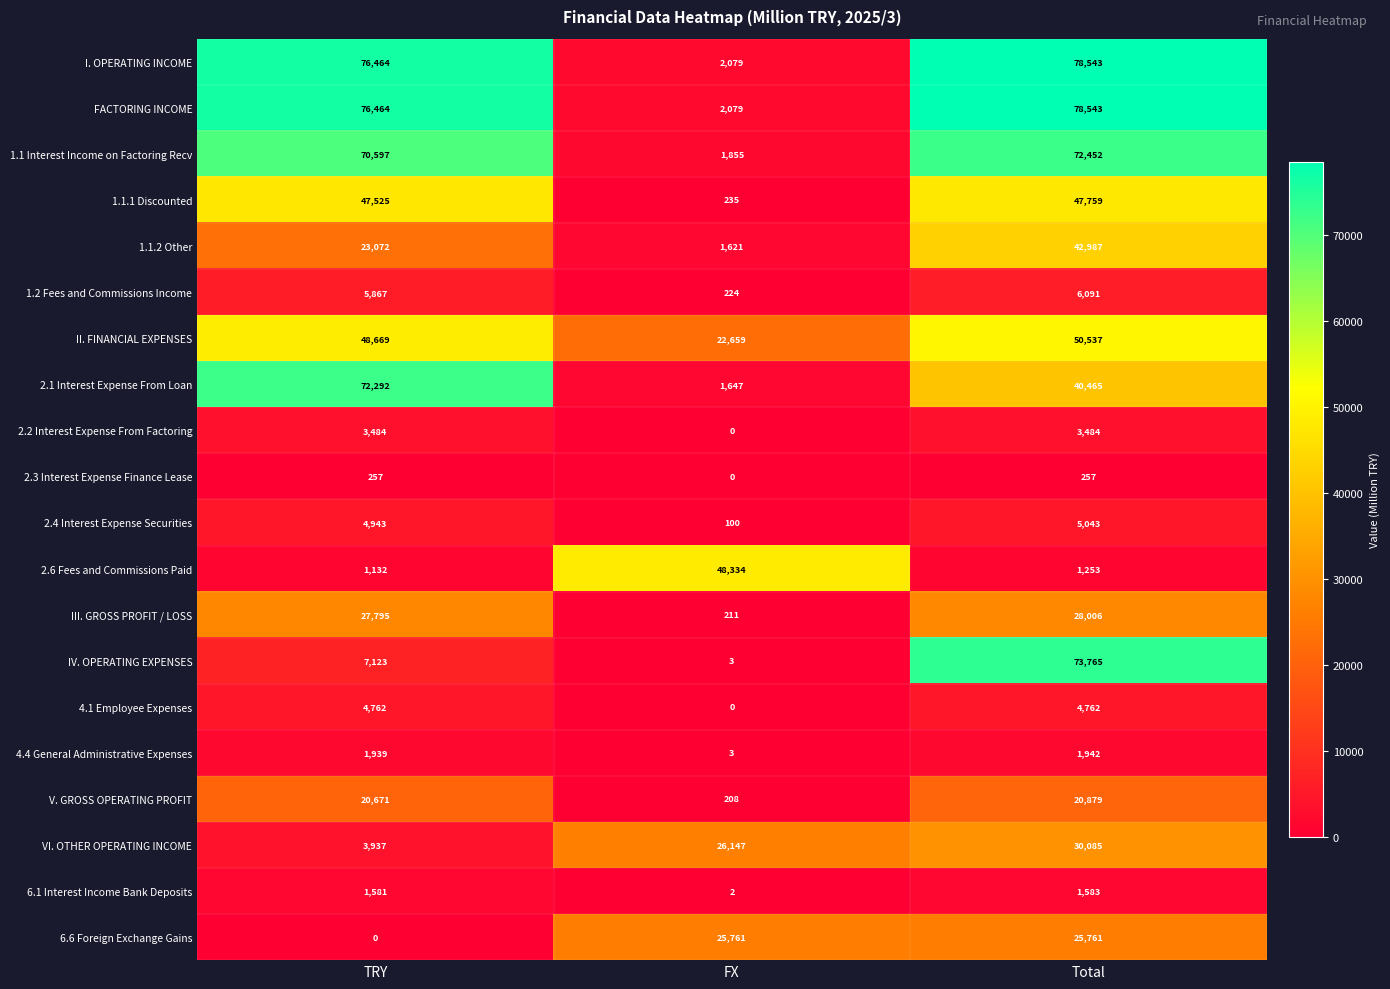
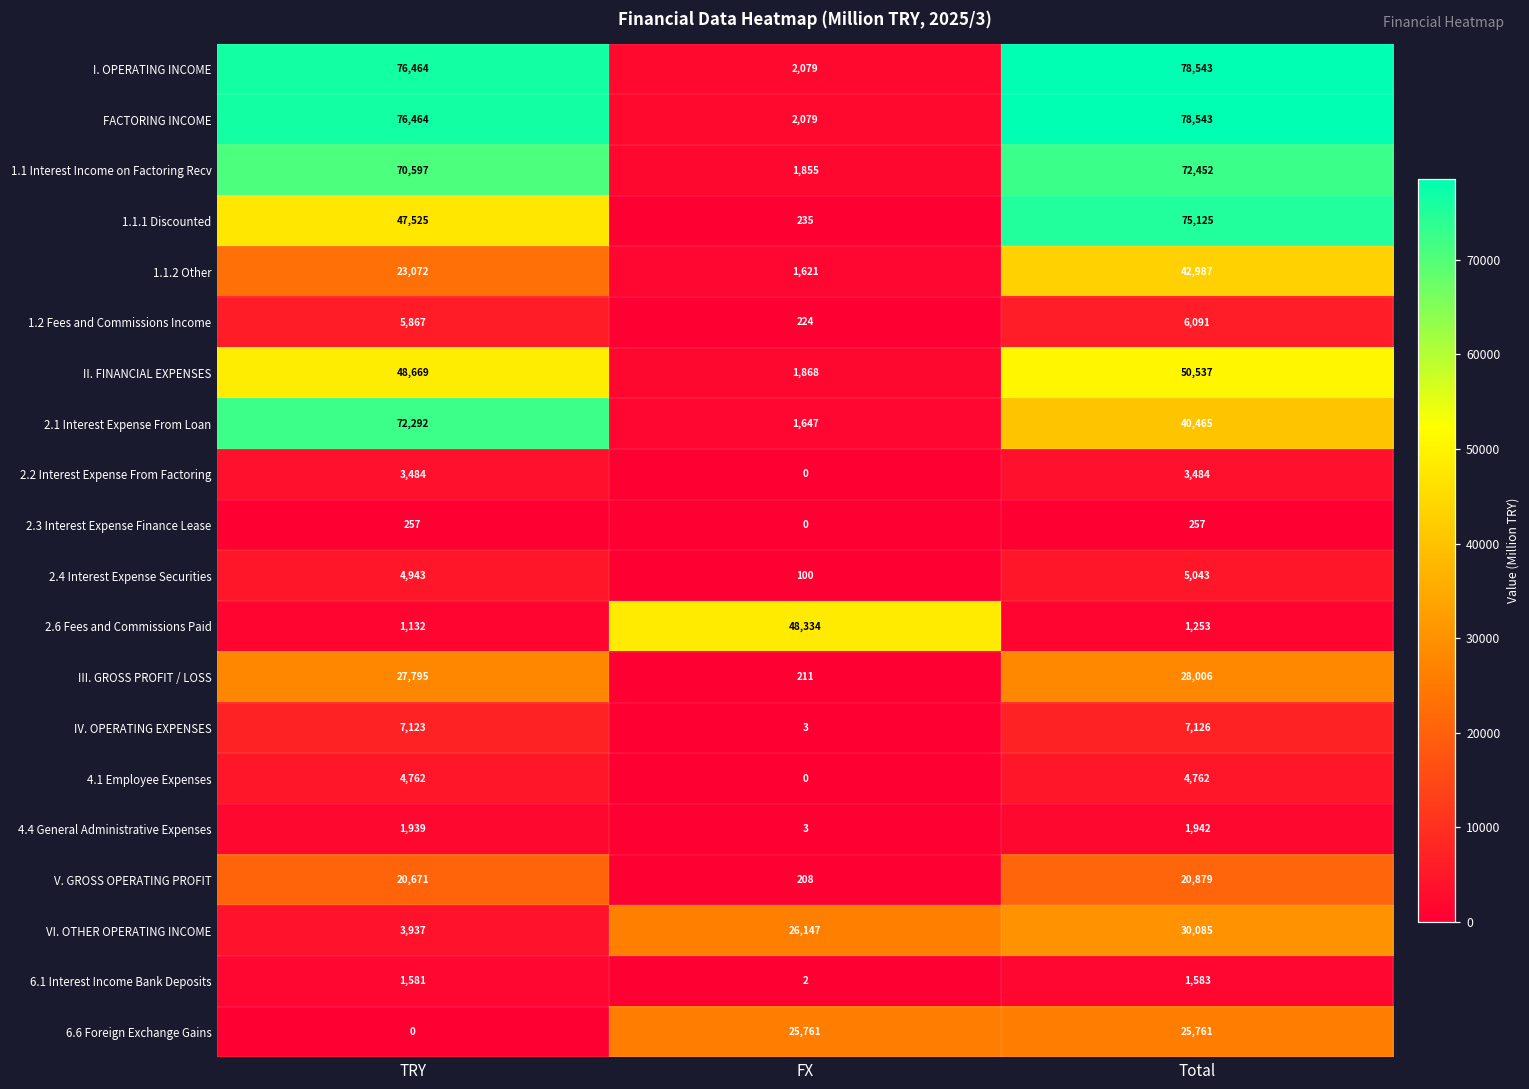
  {
    "I. OPERATING INCOME": {
      "TRY": "76,464",
      "FX": "2,079",
      "Total": "78,543"
    },
    "FACTORING INCOME": {
      "TRY": "76,464",
      "FX": "2,079",
      "Total": "78,543"
    },
    "1.1 Interest Income on Factoring Recv": {
      "TRY": "70,597",
      "FX": "1,855",
      "Total": "72,452"
    },
    "1.1.1 Discounted": {
      "TRY": "47,525",
      "FX": "235",
-     "Total": "47,759"
+     "Total": "75,125"
    },
    "1.1.2 Other": {
      "TRY": "23,072",
      "FX": "1,621",
      "Total": "42,987"
    },
    "1.2 Fees and Commissions Income": {
      "TRY": "5,867",
      "FX": "224",
      "Total": "6,091"
    },
    "II. FINANCIAL EXPENSES": {
      "TRY": "48,669",
-     "FX": "22,659",
+     "FX": "1,868",
      "Total": "50,537"
    },
    "2.1 Interest Expense From Loan": {
      "TRY": "72,292",
      "FX": "1,647",
      "Total": "40,465"
    },
    "2.2 Interest Expense From Factoring": {
      "TRY": "3,484",
      "FX": "0",
      "Total": "3,484"
    },
    "2.3 Interest Expense Finance Lease": {
      "TRY": "257",
      "FX": "0",
      "Total": "257"
    },
    "2.4 Interest Expense Securities": {
      "TRY": "4,943",
      "FX": "100",
      "Total": "5,043"
    },
    "2.6 Fees and Commissions Paid": {
      "TRY": "1,132",
      "FX": "48,334",
      "Total": "1,253"
    },
    "III. GROSS PROFIT / LOSS": {
      "TRY": "27,795",
      "FX": "211",
      "Total": "28,006"
    },
    "IV. OPERATING EXPENSES": {
      "TRY": "7,123",
      "FX": "3",
-     "Total": "73,765"
+     "Total": "7,126"
    },
    "4.1 Employee Expenses": {
      "TRY": "4,762",
      "FX": "0",
      "Total": "4,762"
    },
    "4.4 General Administrative Expenses": {
      "TRY": "1,939",
      "FX": "3",
      "Total": "1,942"
    },
    "V. GROSS OPERATING PROFIT": {
      "TRY": "20,671",
      "FX": "208",
      "Total": "20,879"
    },
    "VI. OTHER OPERATING INCOME": {
      "TRY": "3,937",
      "FX": "26,147",
      "Total": "30,085"
    },
    "6.1 Interest Income Bank Deposits": {
      "TRY": "1,581",
      "FX": "2",
      "Total": "1,583"
    },
    "6.6 Foreign Exchange Gains": {
      "TRY": "0",
      "FX": "25,761",
      "Total": "25,761"
    }
  }
